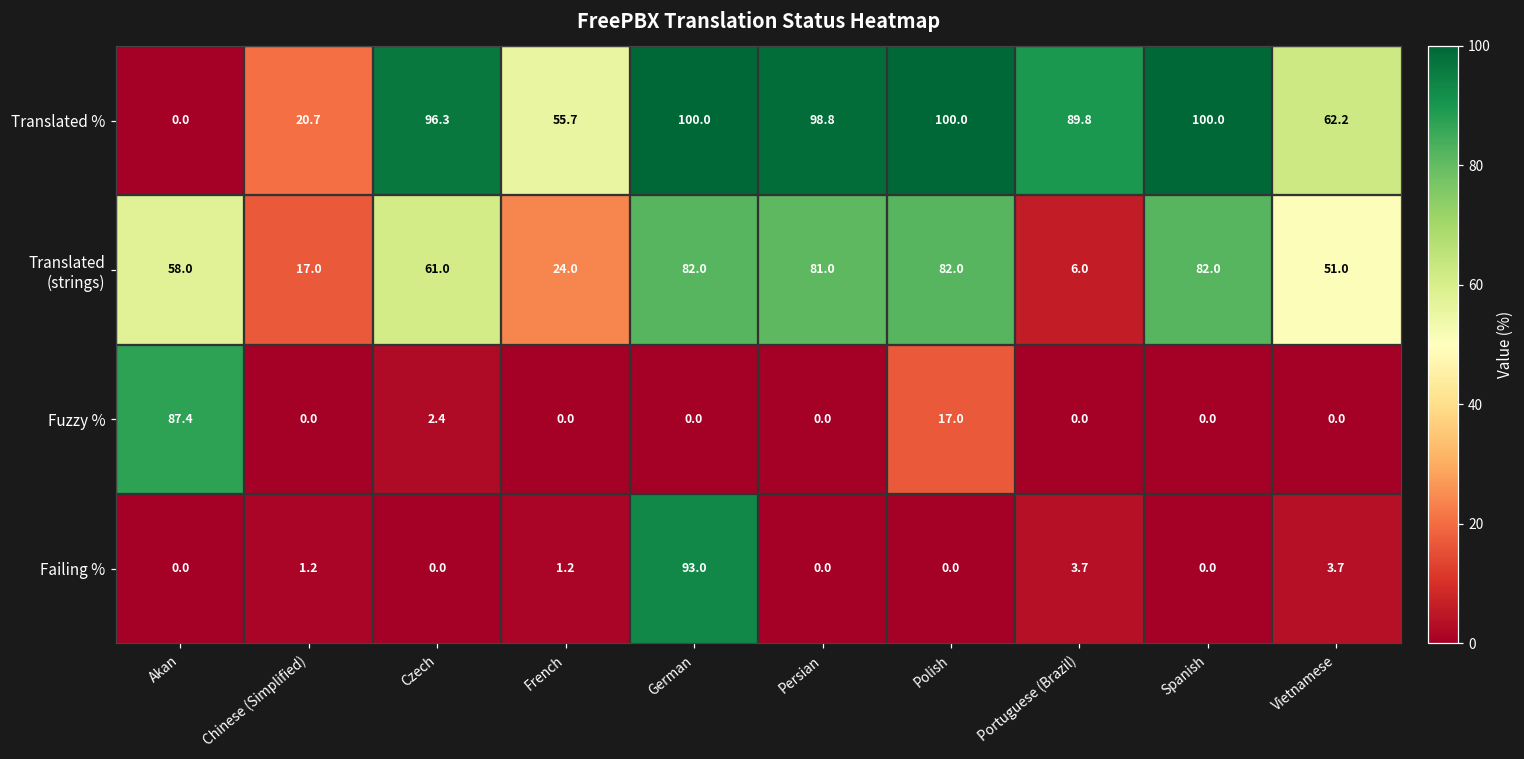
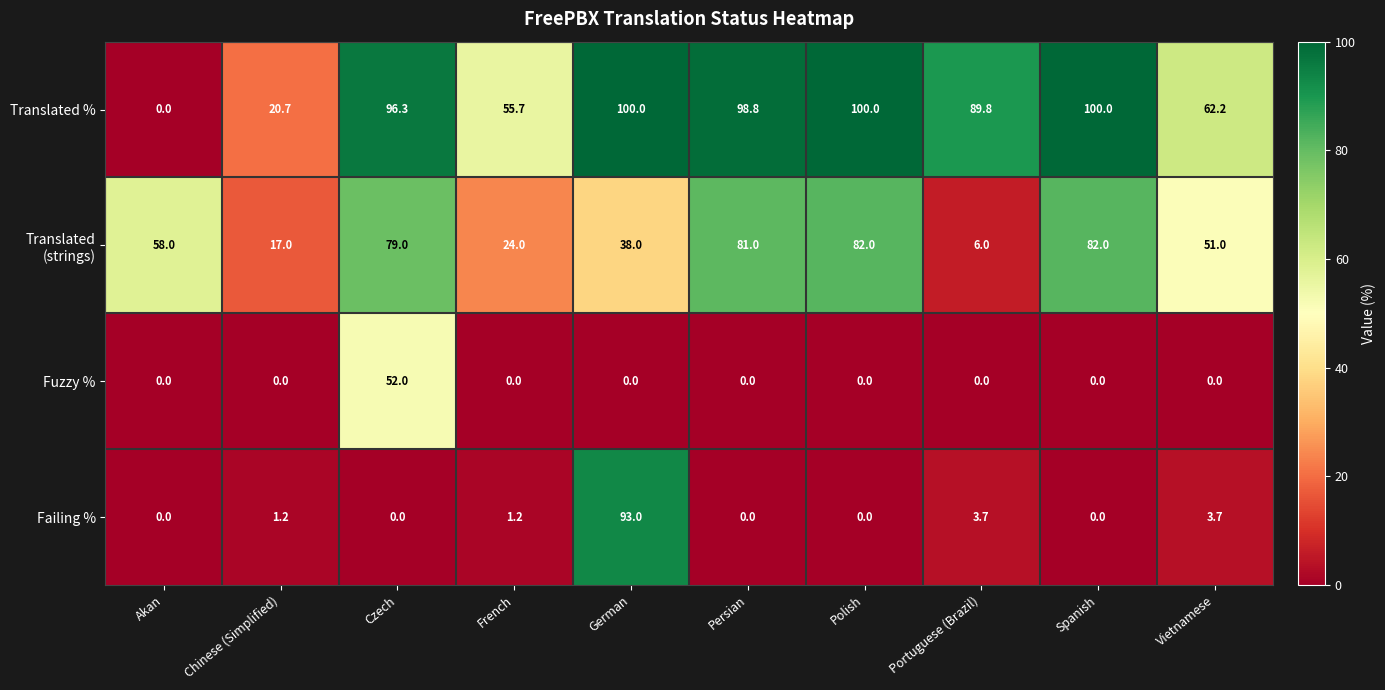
  {
    "Translated %": {
      "Akan": 0.0,
      "Chinese (Simplified)": 20.7,
      "Czech": 96.3,
      "French": 55.7,
      "German": 100.0,
      "Persian": 98.8,
      "Polish": 100.0,
      "Portuguese (Brazil)": 89.8,
      "Spanish": 100.0,
      "Vietnamese": 62.2
    },
    "Translated (strings)": {
      "Akan": 58.0,
      "Chinese (Simplified)": 17.0,
-     "Czech": 61.0,
+     "Czech": 79.0,
      "French": 24.0,
-     "German": 82.0,
+     "German": 38.0,
      "Persian": 81.0,
      "Polish": 82.0,
      "Portuguese (Brazil)": 6.0,
      "Spanish": 82.0,
      "Vietnamese": 51.0
    },
    "Fuzzy %": {
-     "Akan": 87.4,
+     "Akan": 0.0,
      "Chinese (Simplified)": 0.0,
-     "Czech": 2.4,
+     "Czech": 52.0,
      "French": 0.0,
      "German": 0.0,
      "Persian": 0.0,
-     "Polish": 17.0,
+     "Polish": 0.0,
      "Portuguese (Brazil)": 0.0,
      "Spanish": 0.0,
      "Vietnamese": 0.0
    },
    "Failing %": {
      "Akan": 0.0,
      "Chinese (Simplified)": 1.2,
      "Czech": 0.0,
      "French": 1.2,
      "German": 93.0,
      "Persian": 0.0,
      "Polish": 0.0,
      "Portuguese (Brazil)": 3.7,
      "Spanish": 0.0,
      "Vietnamese": 3.7
    }
  }
